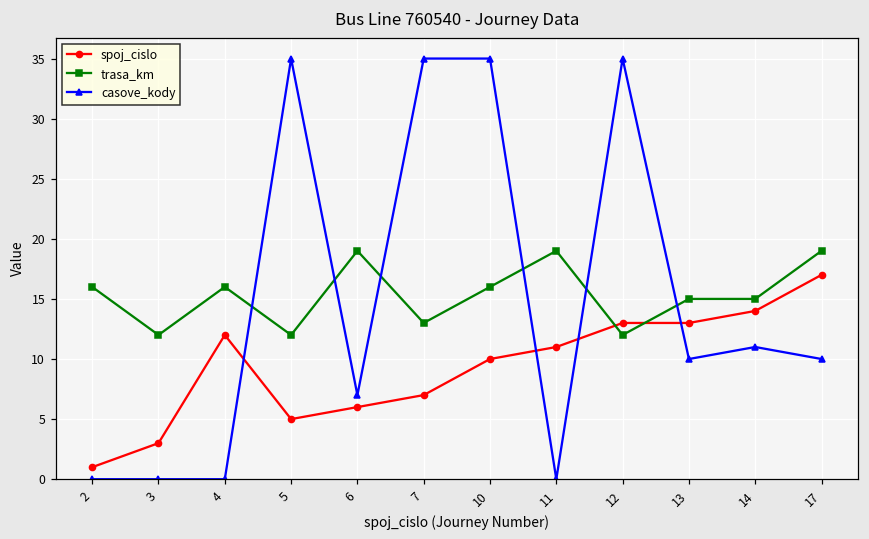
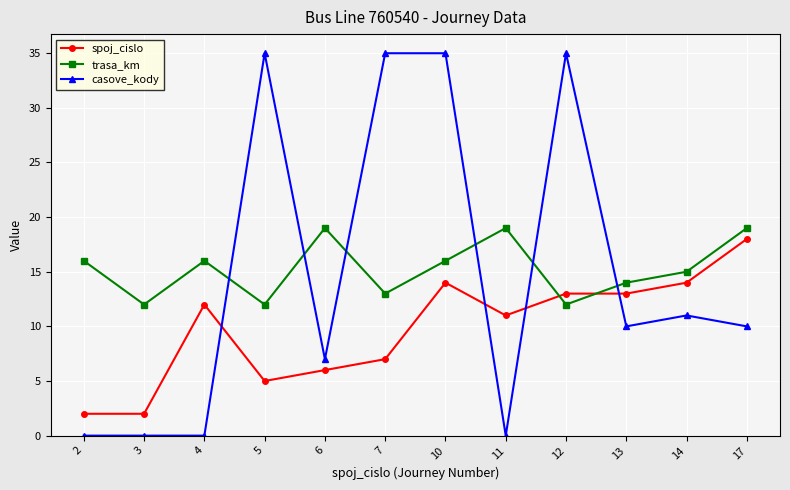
  {
    "spoj_cislo": {
-     "2": 1,
-     "3": 3,
+     "2": 2,
+     "3": 2,
      "4": 12,
      "5": 5,
      "6": 6,
      "7": 7,
-     "10": 10,
+     "10": 14,
      "11": 11,
      "12": 13,
      "13": 13,
      "14": 14,
-     "17": 17
+     "17": 18
    },
    "trasa_km": {
      "2": 16,
      "3": 12,
      "4": 16,
      "5": 12,
      "6": 19,
      "7": 13,
      "10": 16,
      "11": 19,
      "12": 12,
-     "13": 15,
+     "13": 14,
      "14": 15,
      "17": 19
    },
    "casove_kody": {
      "2": 0,
      "3": 0,
      "4": 0,
      "5": 35,
      "6": 7,
      "7": 35,
      "10": 35,
      "11": 0,
      "12": 35,
      "13": 10,
      "14": 11,
      "17": 10
    }
  }
